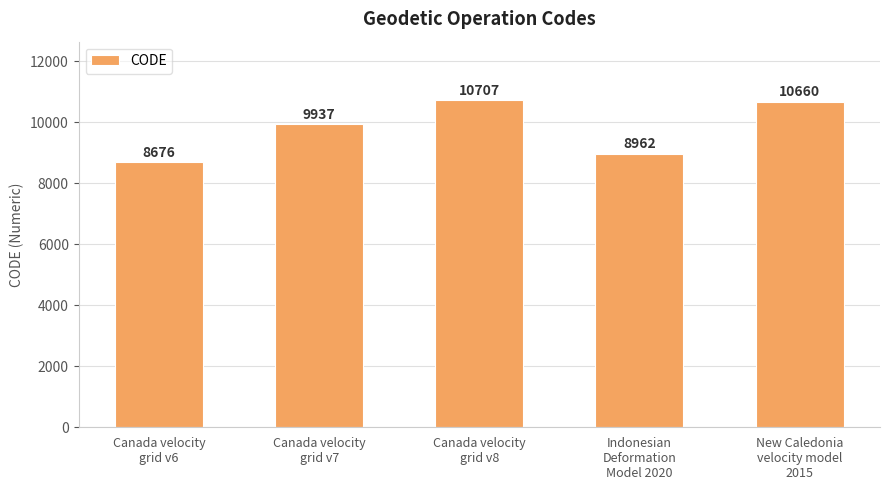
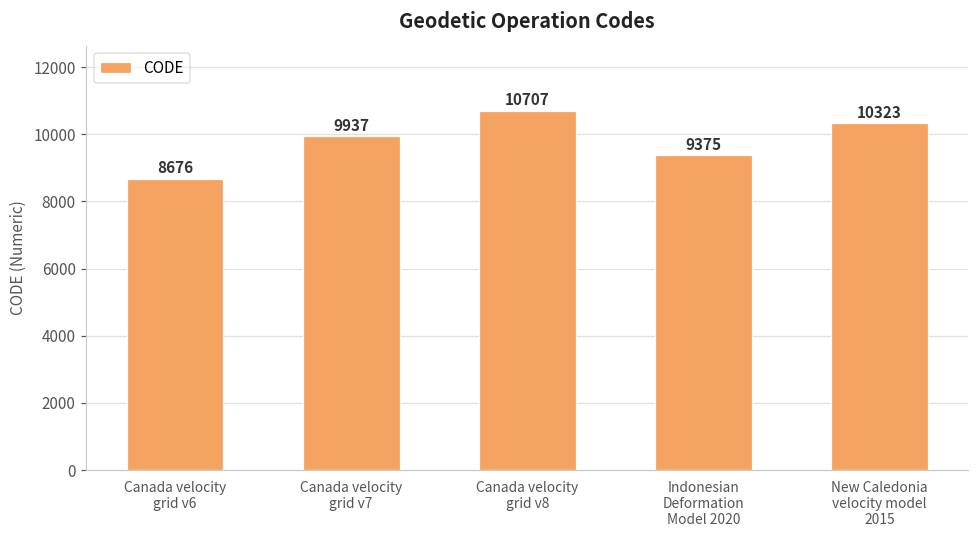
  {
    "Canada velocity grid v6": 8676,
    "Canada velocity grid v7": 9937,
    "Canada velocity grid v8": 10707,
-   "Indonesian Deformation Model 2020": 8962,
-   "New Caledonia velocity model 2015": 10660
+   "Indonesian Deformation Model 2020": 9375,
+   "New Caledonia velocity model 2015": 10323
  }
